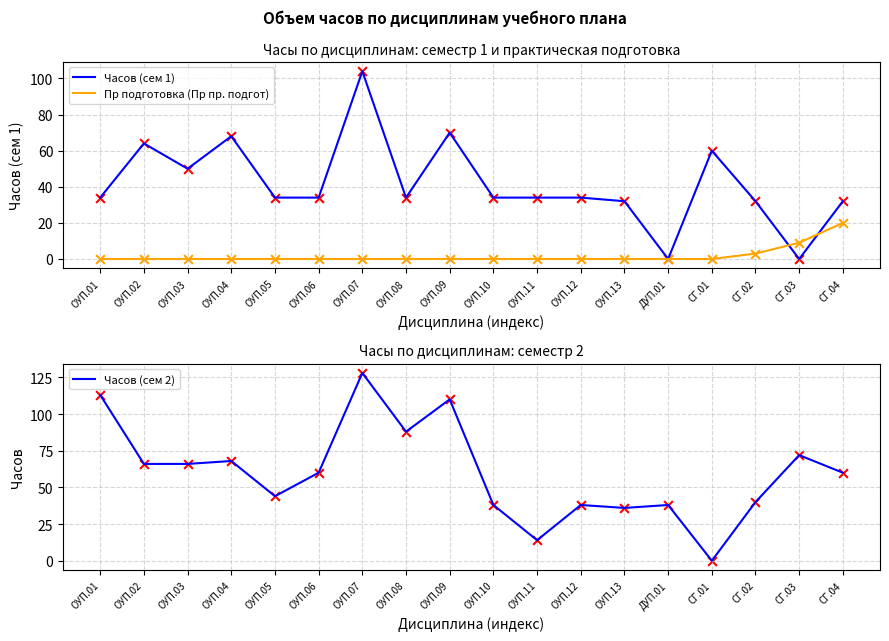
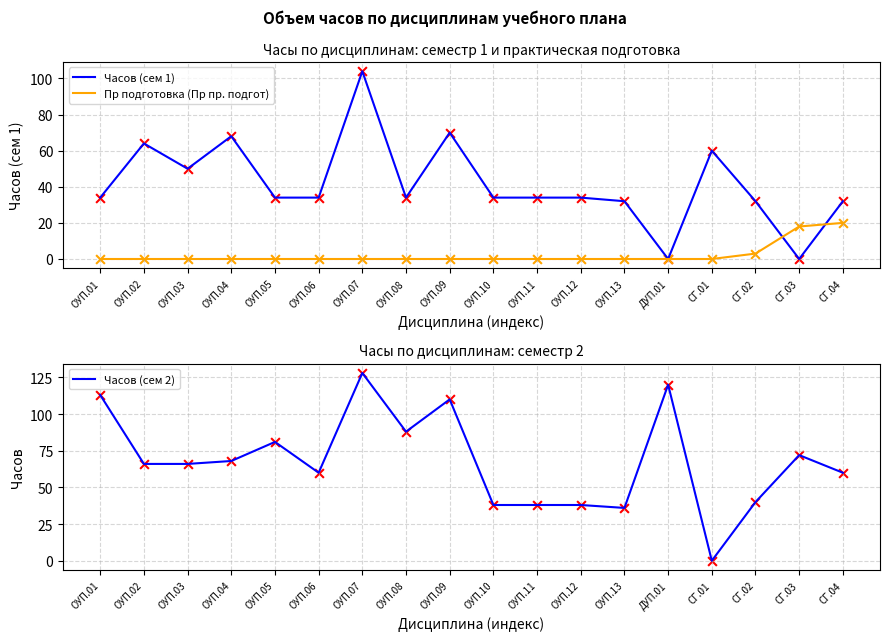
  {
    "Часы по дисциплинам: семестр 1 и практическая подготовка": {
      "Часов (сем 1)": {
        "ОУП.01": 34,
        "ОУП.02": 64,
        "ОУП.03": 50,
        "ОУП.04": 68,
        "ОУП.05": 34,
        "ОУП.06": 34,
        "ОУП.07": 104,
        "ОУП.08": 34,
        "ОУП.09": 70,
        "ОУП.10": 34,
        "ОУП.11": 34,
        "ОУП.12": 34,
        "ОУП.13": 32,
        "СГ.01": 60,
        "СГ.02": 32,
        "СГ.03": 0,
        "СГ.04": 32
      },
      "Пр подготовка (Пр пр. подгот)": {
        "ОУП.01": 0,
        "ОУП.02": 0,
        "ОУП.03": 0,
        "ОУП.04": 0,
        "ОУП.05": 0,
        "ОУП.06": 0,
        "ОУП.07": 0,
        "ОУП.08": 0,
        "ОУП.09": 0,
        "ОУП.10": 0,
        "ОУП.11": 0,
        "ОУП.12": 0,
        "ОУП.13": 0,
        "СГ.01": 0,
        "СГ.02": 3,
-       "СГ.03": 9,
+       "СГ.03": 18,
        "СГ.04": 20
      }
    },
    "Часы по дисциплинам: семестр 2": {
      "ОУП.01": 113,
      "ОУП.02": 66,
      "ОУП.03": 66,
      "ОУП.04": 68,
-     "ОУП.05": 44,
+     "ОУП.05": 81,
      "ОУП.06": 60,
      "ОУП.07": 128,
      "ОУП.08": 88,
      "ОУП.09": 110,
      "ОУП.10": 38,
-     "ОУП.11": 14,
+     "ОУП.11": 38,
      "ОУП.12": 38,
      "ОУП.13": 36,
-     "ДУП.01": 38,
+     "ДУП.01": 120,
      "СГ.01": 0,
      "СГ.02": 40,
      "СГ.03": 72,
      "СГ.04": 60
    }
  }
